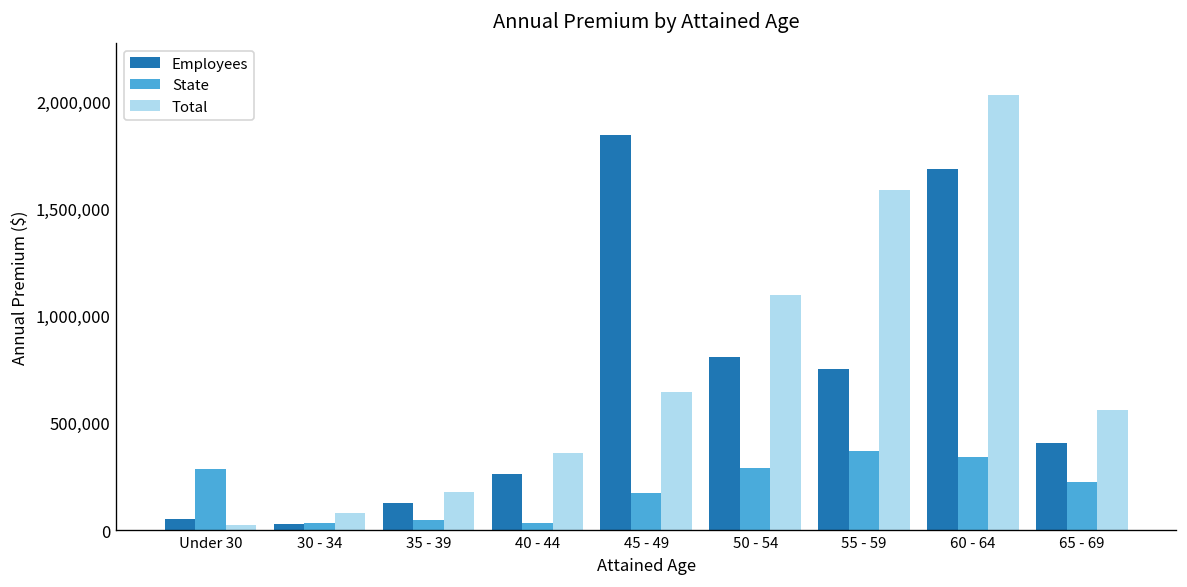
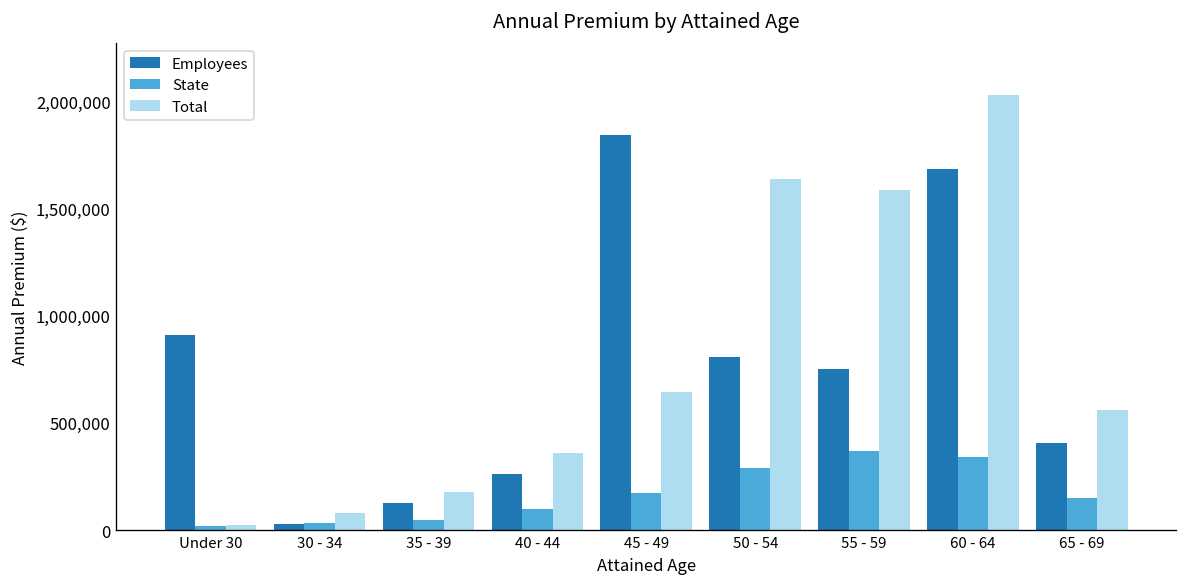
  {
    "Employees": {
-     "Under 30": "50,000",
+     "Under 30": "910,000",
      "30 - 34": "30,000",
      "35 - 39": "130,000",
      "40 - 44": "260,000",
      "45 - 49": "1,840,000",
      "50 - 54": "810,000",
      "55 - 59": "750,000",
      "60 - 64": "1,690,000",
      "65 - 69": "410,000"
    },
    "State": {
-     "Under 30": "280,000",
+     "Under 30": "20,000",
      "30 - 34": "30,000",
      "35 - 39": "50,000",
-     "40 - 44": "30,000",
+     "40 - 44": "100,000",
      "45 - 49": "170,000",
      "50 - 54": "290,000",
      "55 - 59": "370,000",
      "60 - 64": "340,000",
-     "65 - 69": "220,000"
+     "65 - 69": "150,000"
    },
    "Total": {
      "Under 30": "20,000",
      "30 - 34": "80,000",
      "35 - 39": "180,000",
      "40 - 44": "360,000",
      "45 - 49": "640,000",
-     "50 - 54": "1,100,000",
+     "50 - 54": "1,640,000",
      "55 - 59": "1,590,000",
      "60 - 64": "2,030,000",
      "65 - 69": "560,000"
    }
  }
